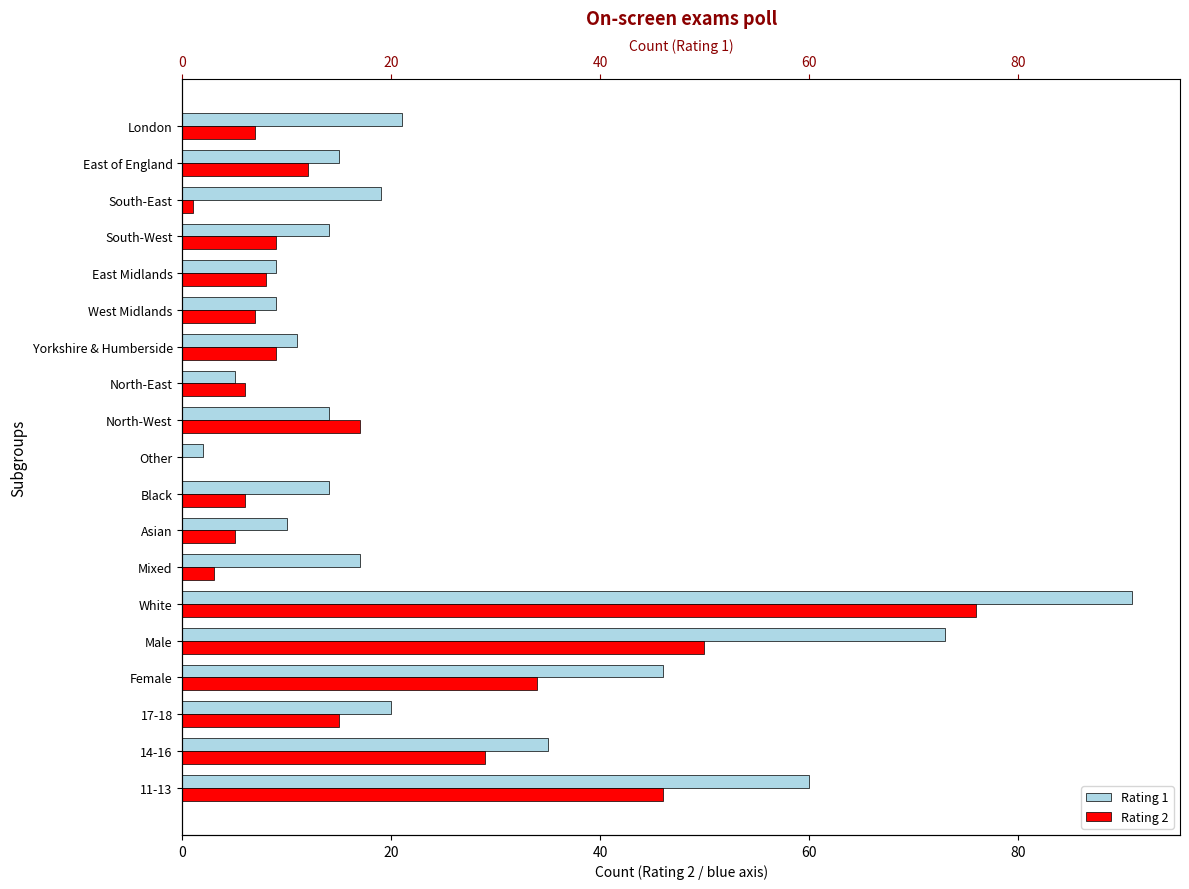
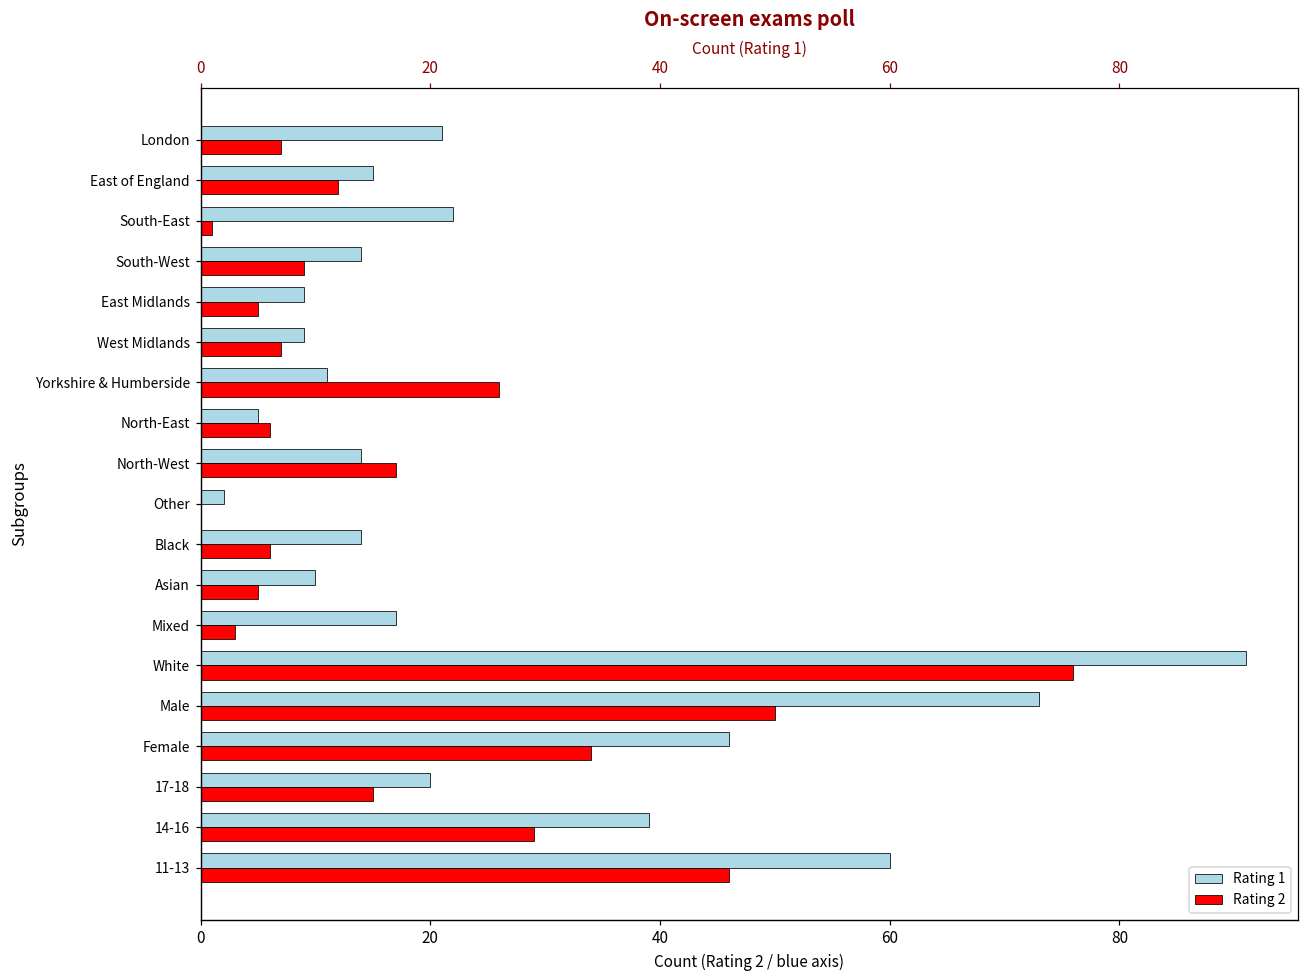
  {
    "Rating 1": {
      "London": 21,
      "East of England": 15,
-     "South-East": 19,
+     "South-East": 22,
      "South-West": 14,
      "East Midlands": 9,
      "West Midlands": 9,
      "Yorkshire & Humberside": 11,
      "North-East": 5,
      "North-West": 14,
      "Other": 2,
      "Black": 14,
      "Asian": 10,
      "Mixed": 17,
      "White": 91,
      "Male": 73,
      "Female": 46,
      "17-18": 20,
-     "14-16": 35,
+     "14-16": 39,
      "11-13": 60
    },
    "Rating 2": {
      "London": 7,
      "East of England": 12,
      "South-East": 1,
      "South-West": 9,
-     "East Midlands": 8,
+     "East Midlands": 5,
      "West Midlands": 7,
-     "Yorkshire & Humberside": 9,
+     "Yorkshire & Humberside": 26,
      "North-East": 6,
      "North-West": 17,
      "Other": 0,
      "Black": 6,
      "Asian": 5,
      "Mixed": 3,
      "White": 76,
      "Male": 50,
      "Female": 34,
      "17-18": 15,
      "14-16": 29,
      "11-13": 46
    }
  }
